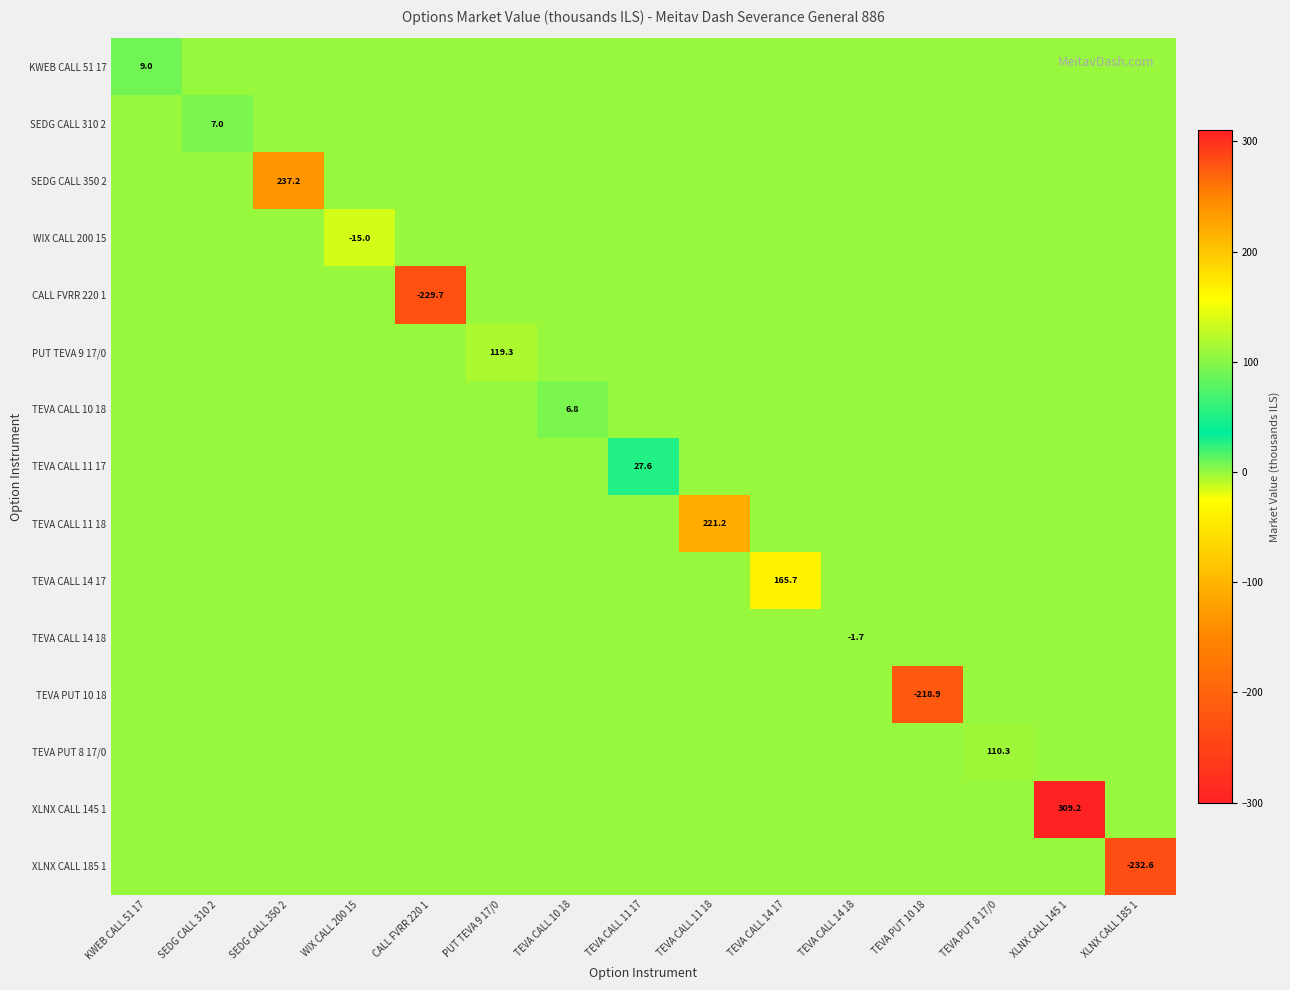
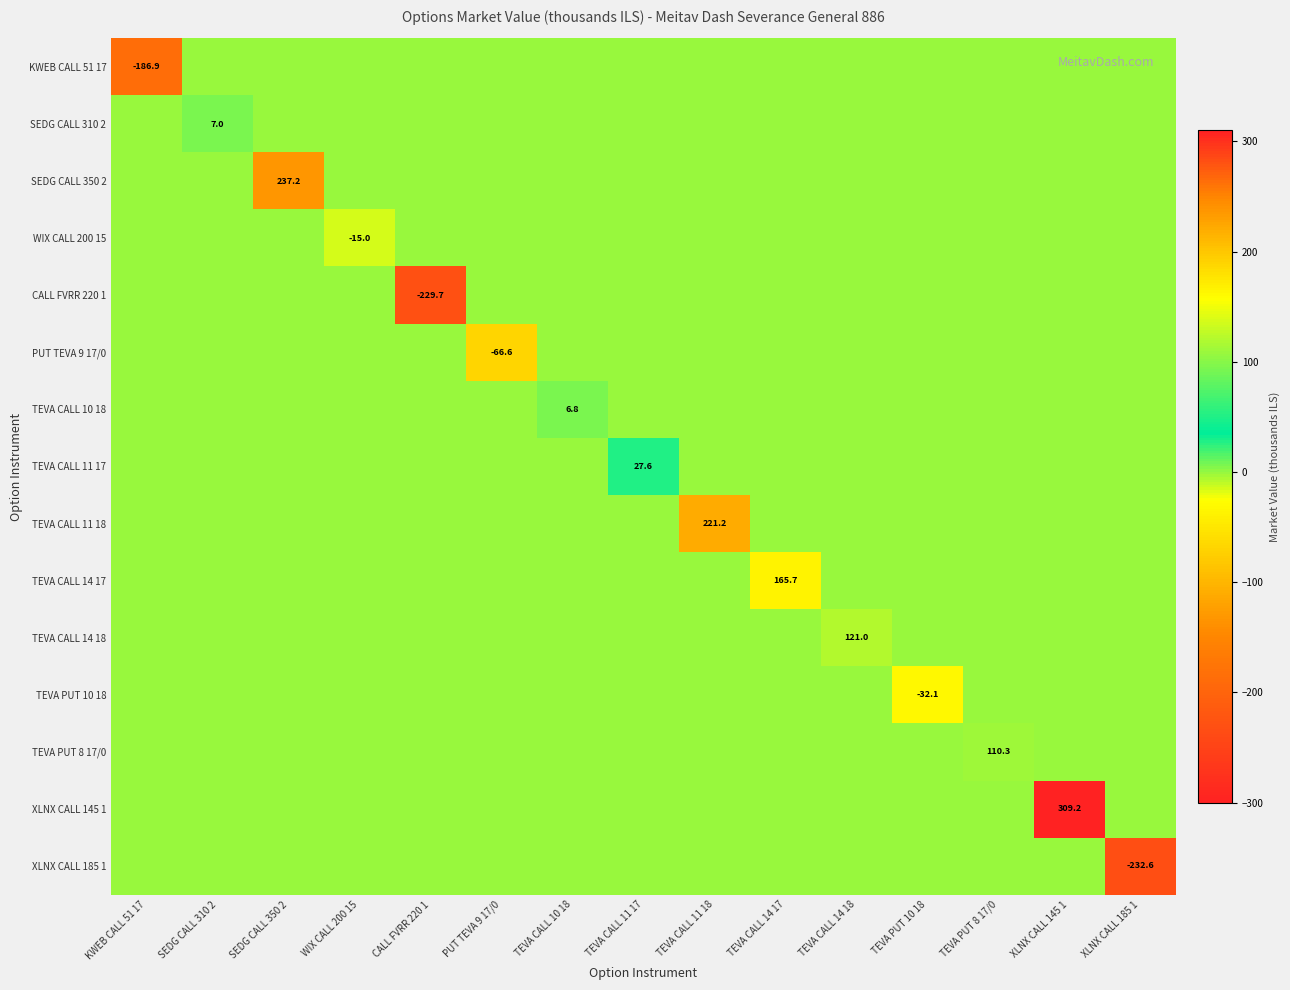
  {
    "KWEB CALL 51 17": {
-     "KWEB CALL 51 17": 9.0
+     "KWEB CALL 51 17": -186.9
    },
    "SEDG CALL 310 2": {
      "SEDG CALL 310 2": 7.0
    },
    "SEDG CALL 350 2": {
      "SEDG CALL 350 2": 237.2
    },
    "WIX CALL 200 15": {
      "WIX CALL 200 15": -15.0
    },
    "CALL FVRR 220 1": {
      "CALL FVRR 220 1": -229.7
    },
    "PUT TEVA 9 17/0": {
-     "PUT TEVA 9 17/0": 119.3
+     "PUT TEVA 9 17/0": -66.6
    },
    "TEVA CALL 10 18": {
      "TEVA CALL 10 18": 6.8
    },
    "TEVA CALL 11 17": {
      "TEVA CALL 11 17": 27.6
    },
    "TEVA CALL 11 18": {
      "TEVA CALL 11 18": 221.2
    },
    "TEVA CALL 14 17": {
      "TEVA CALL 14 17": 165.7
    },
    "TEVA CALL 14 18": {
-     "TEVA CALL 14 18": -1.7
+     "TEVA CALL 14 18": 121.0
    },
    "TEVA PUT 10 18": {
-     "TEVA PUT 10 18": -218.9
+     "TEVA PUT 10 18": -32.1
    },
    "TEVA PUT 8 17/0": {
      "TEVA PUT 8 17/0": 110.3
    },
    "XLNX CALL 145 1": {
      "XLNX CALL 145 1": 309.2
    },
    "XLNX CALL 185 1": {
      "XLNX CALL 185 1": -232.6
    }
  }
